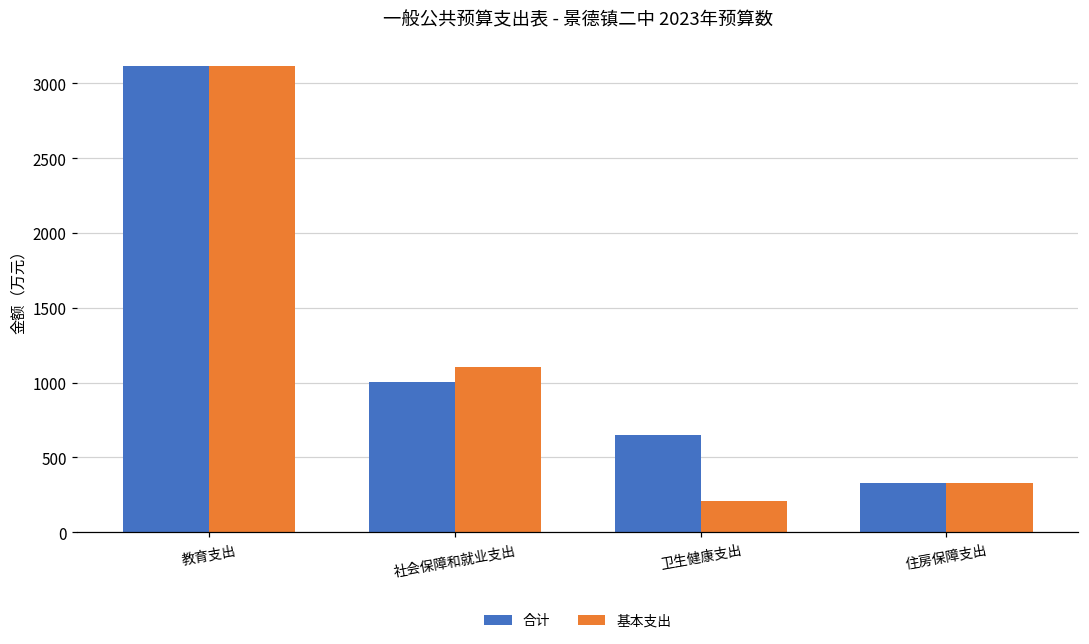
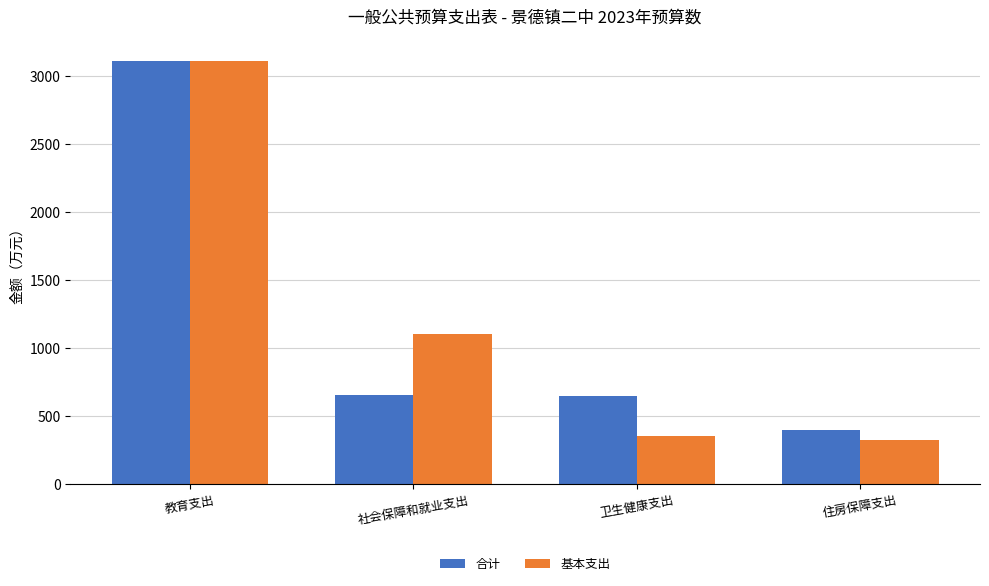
  {
    "合计": {
      "教育支出": 3120,
-     "社会保障和就业支出": 1000,
+     "社会保障和就业支出": 660,
      "卫生健康支出": 650,
-     "住房保障支出": 330
+     "住房保障支出": 400
    },
    "基本支出": {
      "教育支出": 3120,
      "社会保障和就业支出": 1100,
-     "卫生健康支出": 210,
+     "卫生健康支出": 350,
      "住房保障支出": 330
    }
  }
